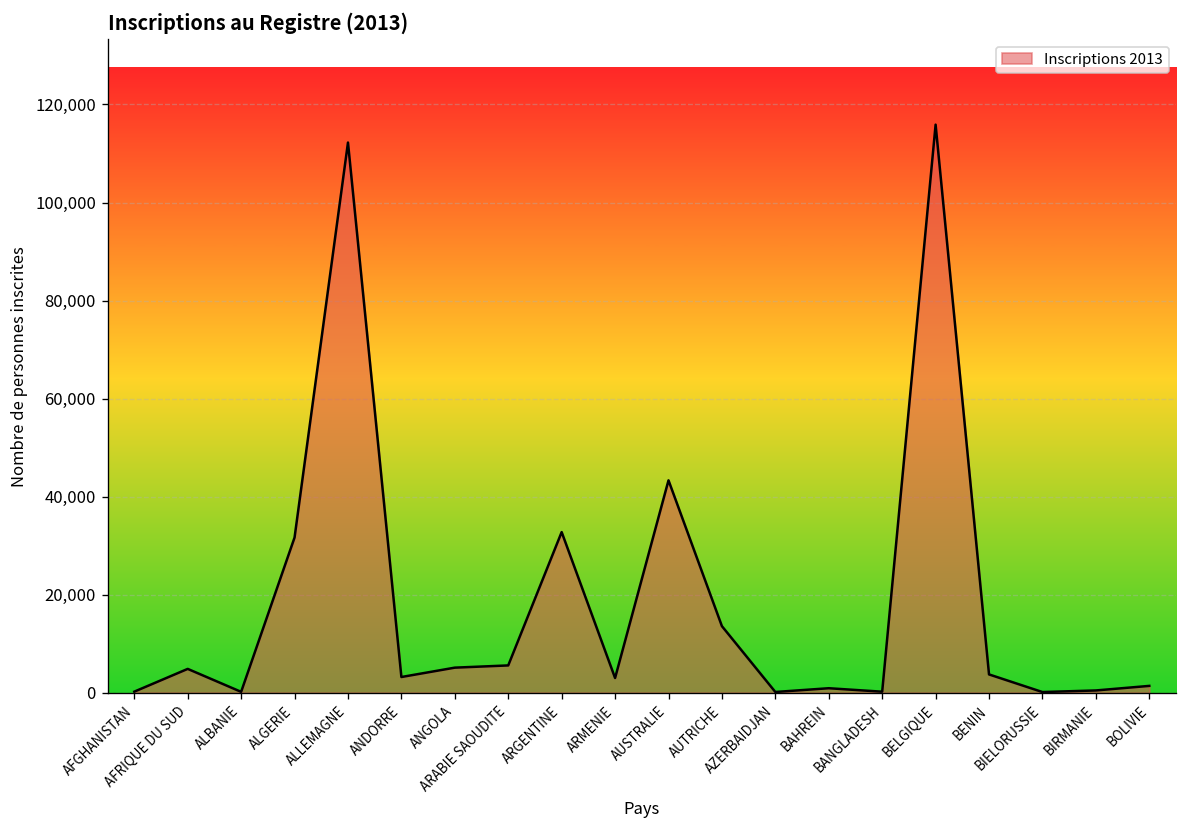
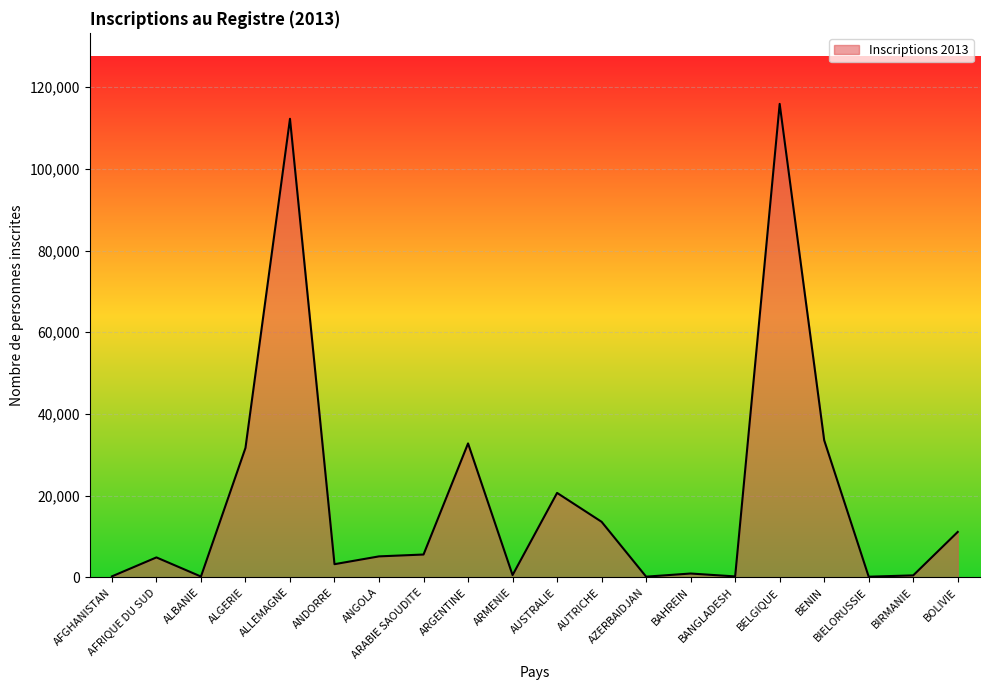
  {
    "AFGHANISTAN": "0",
    "AFRIQUE DU SUD": "5,000",
    "ALBANIE": "0",
    "ALGERIE": "32,000",
    "ALLEMAGNE": "112,000",
    "ANDORRE": "3,000",
    "ANGOLA": "5,000",
    "ARABIE SAOUDITE": "6,000",
    "ARGENTINE": "33,000",
-   "ARMENIE": "3,000",
-   "AUSTRALIE": "43,000",
+   "ARMENIE": "1,000",
+   "AUSTRALIE": "21,000",
    "AUTRICHE": "14,000",
    "AZERBAIDJAN": "0",
    "BAHREIN": "1,000",
    "BANGLADESH": "0",
    "BELGIQUE": "116,000",
-   "BENIN": "4,000",
+   "BENIN": "34,000",
    "BIELORUSSIE": "0",
    "BIRMANIE": "0",
-   "BOLIVIE": "1,000"
+   "BOLIVIE": "11,000"
  }
